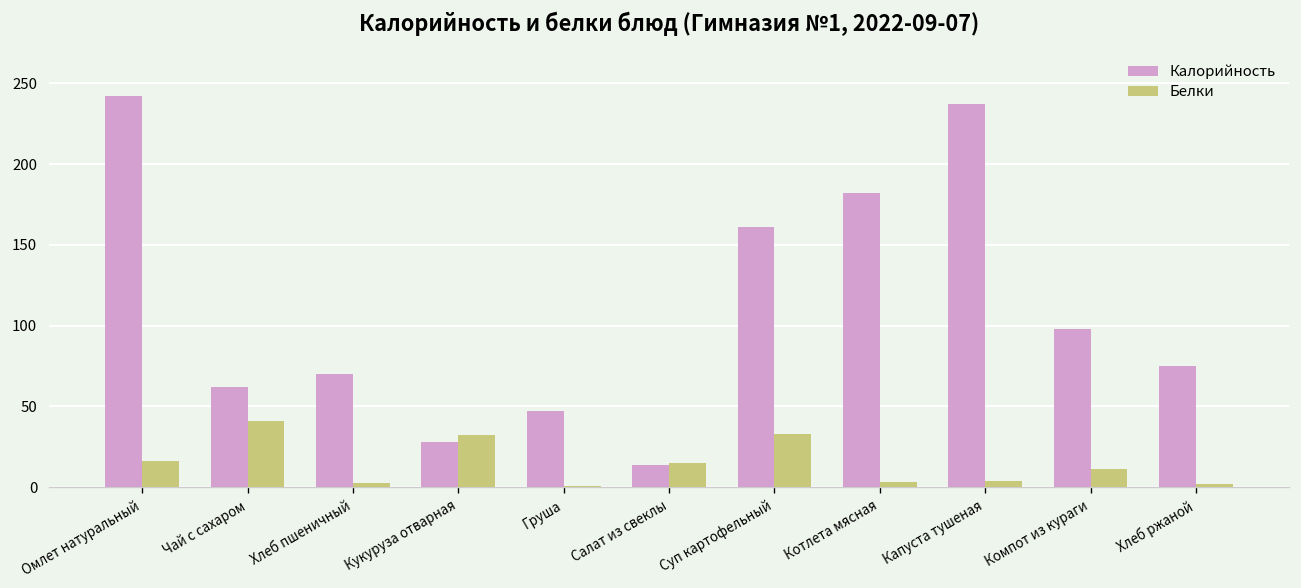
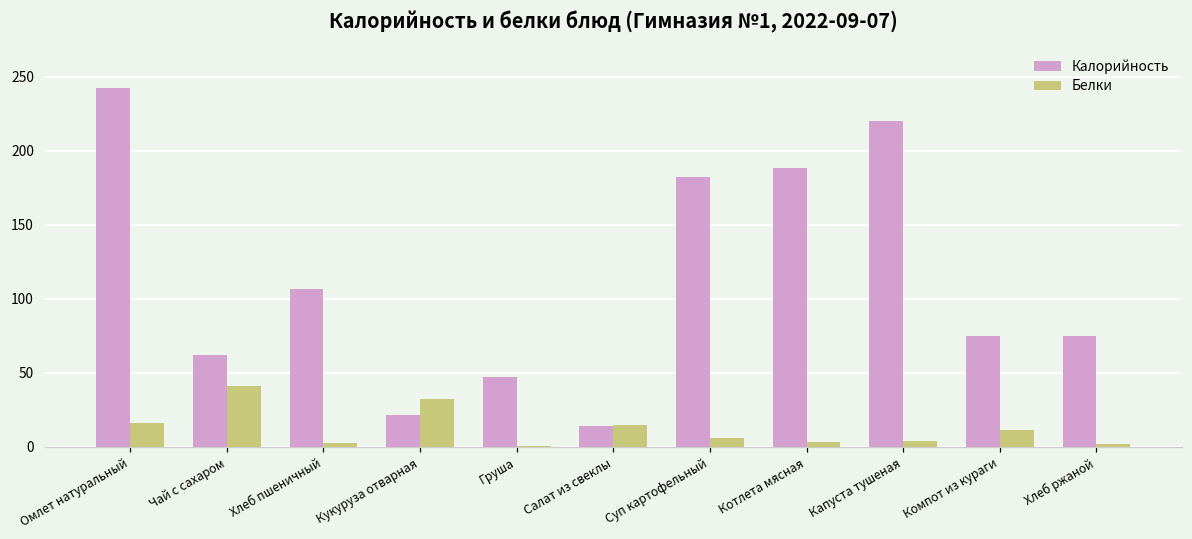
  {
    "Калорийность": {
      "Омлет натуральный": 242,
      "Чай с сахаром": 62,
-     "Хлеб пшеничный": 70,
-     "Кукуруза отварная": 28,
+     "Хлеб пшеничный": 107,
+     "Кукуруза отварная": 21,
      "Груша": 47,
      "Салат из свеклы": 14,
-     "Суп картофельный": 161,
-     "Котлета мясная": 182,
-     "Капуста тушеная": 237,
-     "Компот из кураги": 98,
+     "Суп картофельный": 182,
+     "Котлета мясная": 188,
+     "Капуста тушеная": 220,
+     "Компот из кураги": 75,
      "Хлеб ржаной": 75
    },
    "Белки": {
      "Омлет натуральный": 16,
      "Чай с сахаром": 41,
      "Хлеб пшеничный": 2,
      "Кукуруза отварная": 32,
      "Салат из свеклы": 15,
-     "Суп картофельный": 33,
+     "Суп картофельный": 6,
      "Котлета мясная": 3,
      "Капуста тушеная": 4,
      "Компот из кураги": 11,
      "Хлеб ржаной": 2
    }
  }
